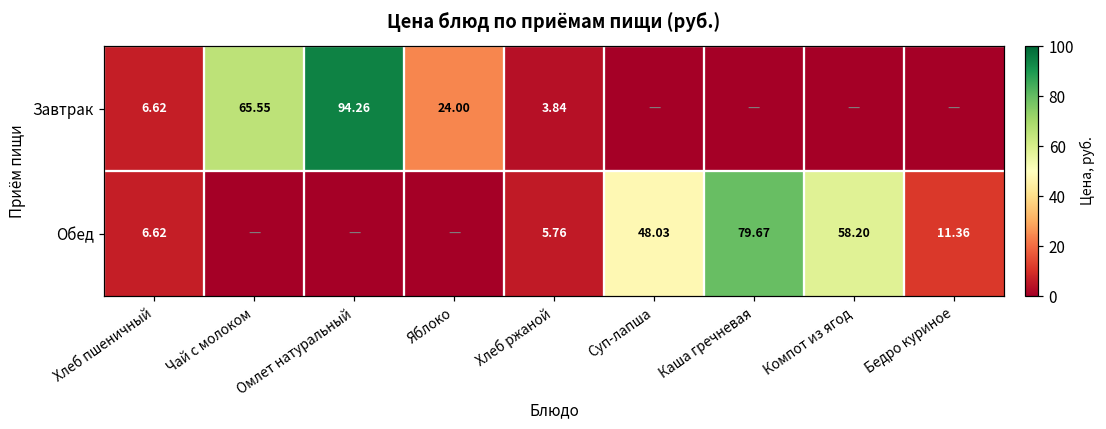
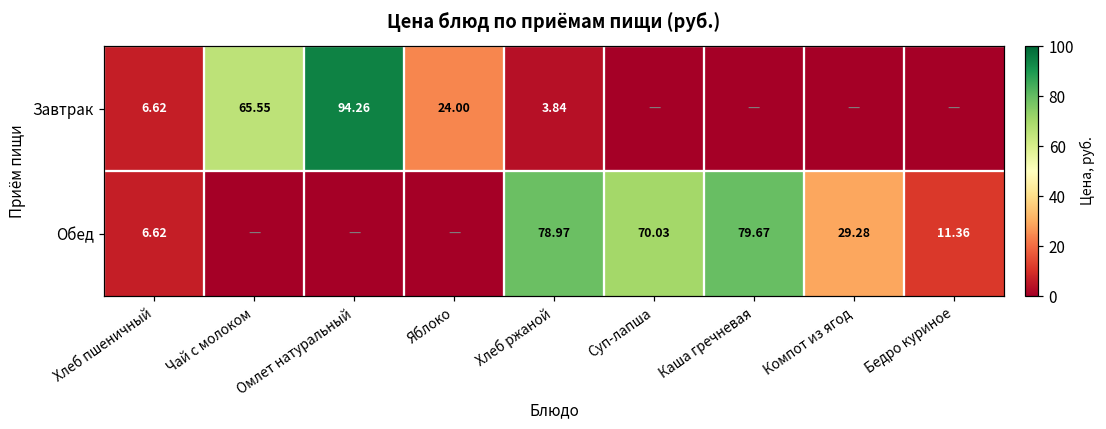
  {
    "Завтрак": {
      "Хлеб пшеничный": 6.62,
      "Чай с молоком": 65.55,
      "Омлет натуральный": 94.26,
      "Яблоко": 24.00,
      "Хлеб ржаной": 3.84
    },
    "Обед": {
      "Хлеб пшеничный": 6.62,
-     "Хлеб ржаной": 5.76,
-     "Суп-лапша": 48.03,
+     "Хлеб ржаной": 78.97,
+     "Суп-лапша": 70.03,
      "Каша гречневая": 79.67,
-     "Компот из ягод": 58.20,
+     "Компот из ягод": 29.28,
      "Бедро куриное": 11.36
    }
  }
